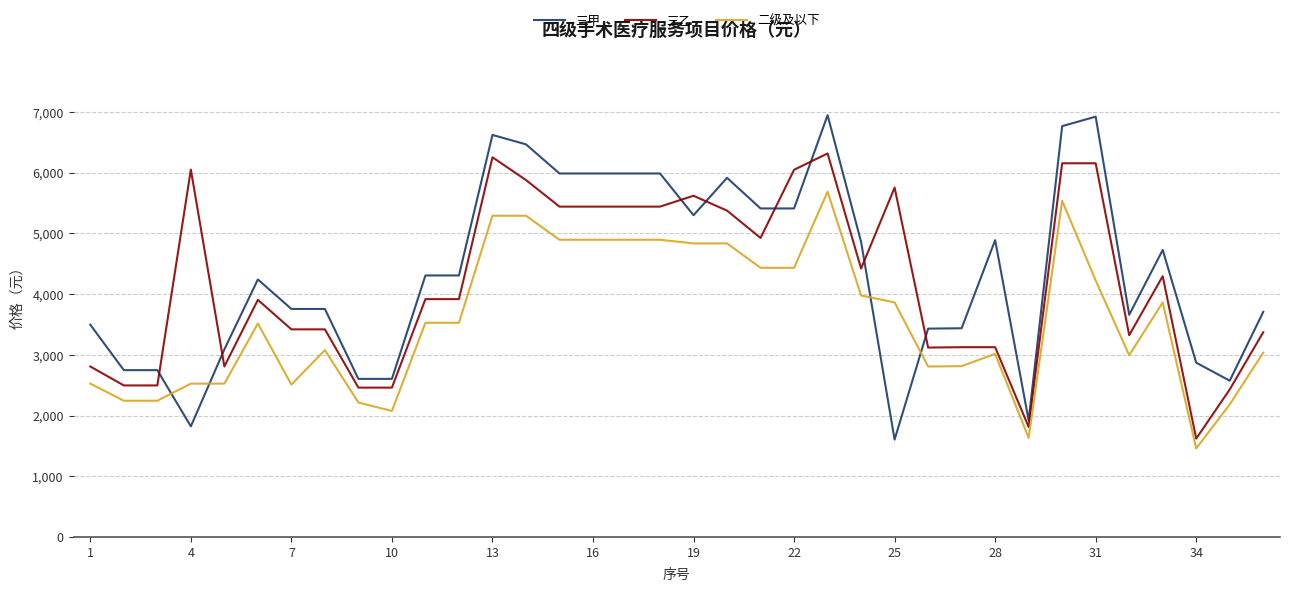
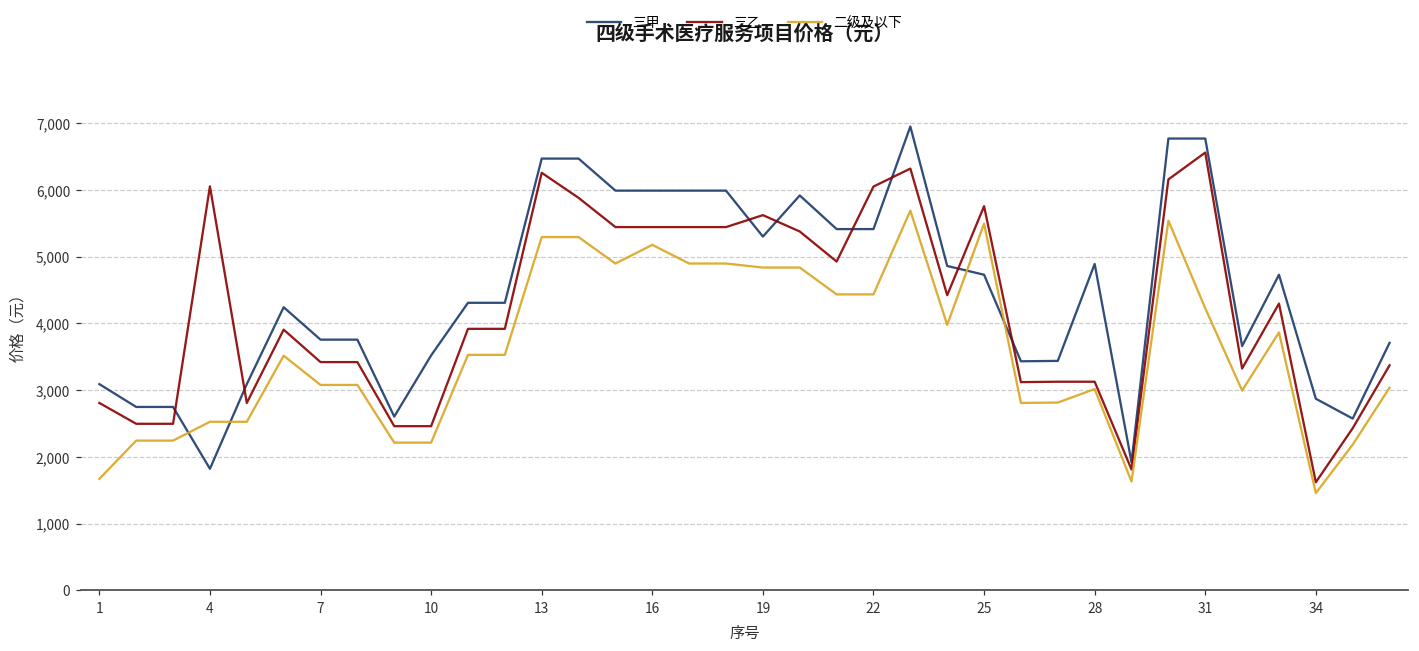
  {
    "三甲": {
-     "1": "3,500",
+     "1": "3,100",
      "4": "1,800",
      "7": "3,800",
-     "10": "2,600",
-     "13": "6,600",
+     "10": "3,500",
+     "13": "6,500",
      "16": "6,000",
      "19": "5,300",
      "22": "5,400",
-     "25": "1,600",
+     "25": "4,700",
      "28": "4,900",
-     "31": "6,900",
+     "31": "6,800",
      "34": "2,900"
    },
    "三乙": {
      "1": "2,800",
      "4": "6,100",
      "7": "3,400",
      "10": "2,500",
      "13": "6,300",
      "16": "5,400",
      "19": "5,600",
      "22": "6,000",
      "25": "5,800",
      "28": "3,100",
-     "31": "6,200",
+     "31": "6,600",
      "34": "1,600"
    },
    "二级及以下": {
-     "1": "2,500",
+     "1": "1,700",
      "4": "2,500",
-     "7": "2,500",
-     "10": "2,100",
+     "7": "3,100",
+     "10": "2,200",
      "13": "5,300",
-     "16": "4,900",
+     "16": "5,200",
      "19": "4,800",
      "22": "4,400",
-     "25": "3,900",
+     "25": "5,500",
      "28": "3,000",
      "31": "4,200",
      "34": "1,500"
    }
  }
